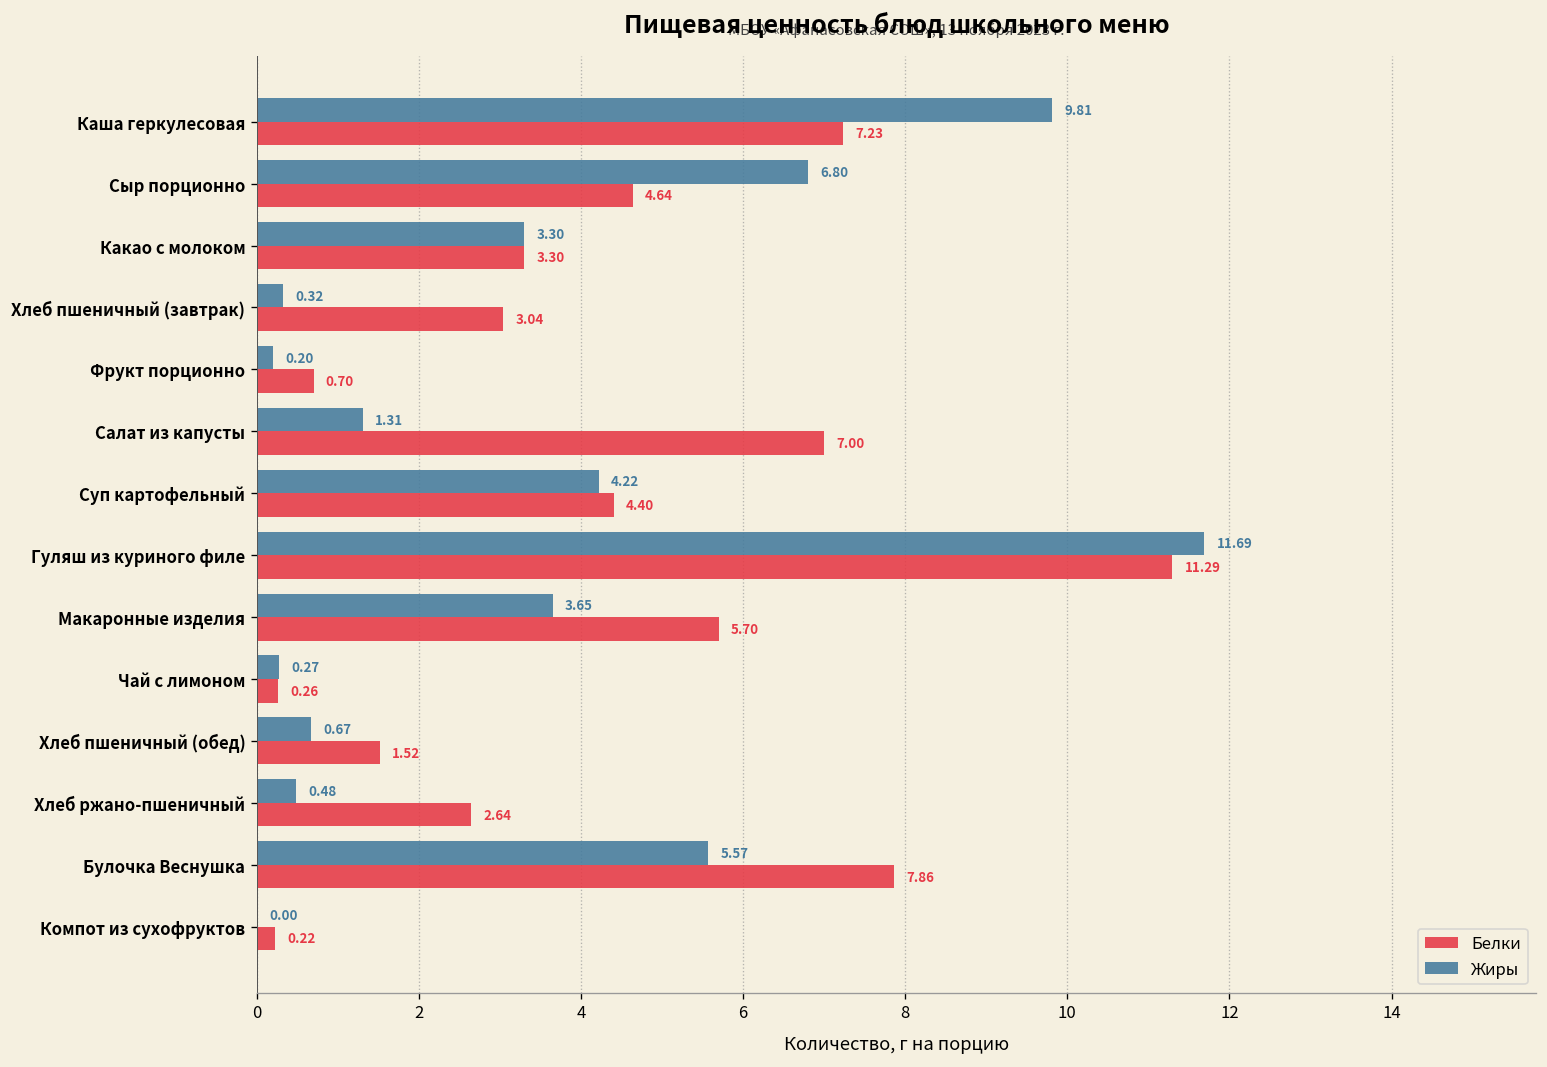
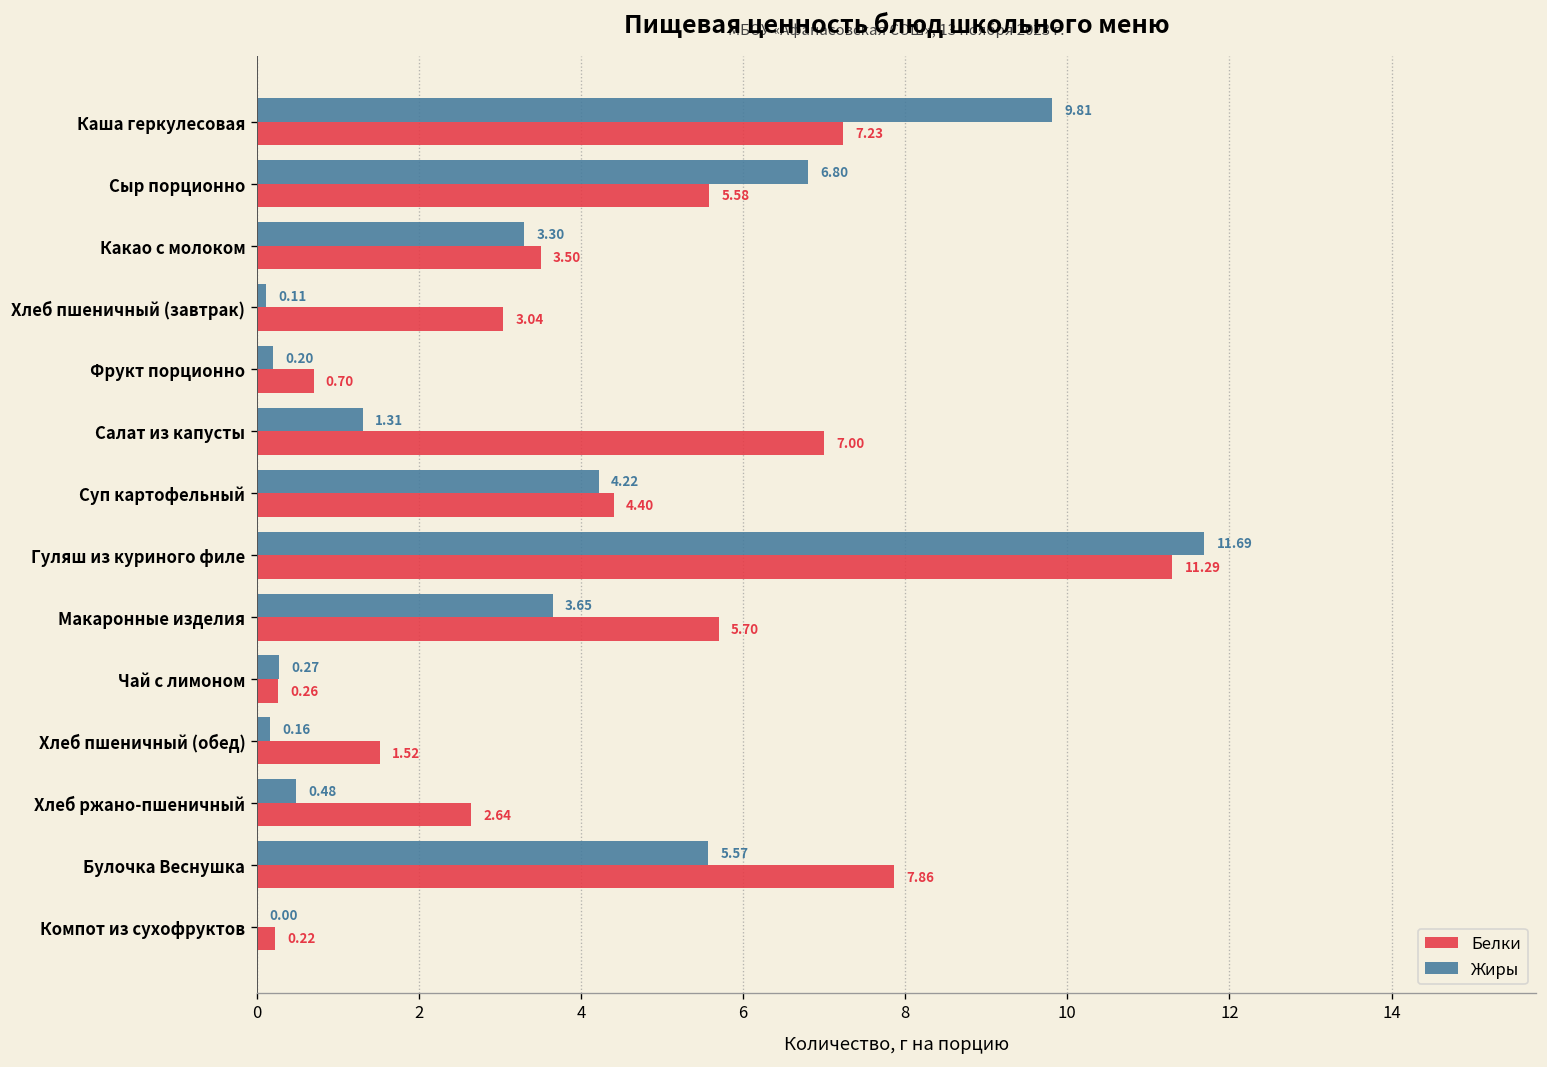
  {
    "Белки": {
      "Каша геркулесовая": 7.23,
-     "Сыр порционно": 4.64,
-     "Какао с молоком": 3.30,
+     "Сыр порционно": 5.58,
+     "Какао с молоком": 3.50,
      "Хлеб пшеничный (завтрак)": 3.04,
      "Фрукт порционно": 0.70,
      "Салат из капусты": 7.00,
      "Суп картофельный": 4.40,
      "Гуляш из куриного филе": 11.29,
      "Макаронные изделия": 5.70,
      "Чай с лимоном": 0.26,
      "Хлеб пшеничный (обед)": 1.52,
      "Хлеб ржано-пшеничный": 2.64,
      "Булочка Веснушка": 7.86,
      "Компот из сухофруктов": 0.22
    },
    "Жиры": {
      "Каша геркулесовая": 9.81,
      "Сыр порционно": 6.80,
      "Какао с молоком": 3.30,
-     "Хлеб пшеничный (завтрак)": 0.32,
+     "Хлеб пшеничный (завтрак)": 0.11,
      "Фрукт порционно": 0.20,
      "Салат из капусты": 1.31,
      "Суп картофельный": 4.22,
      "Гуляш из куриного филе": 11.69,
      "Макаронные изделия": 3.65,
      "Чай с лимоном": 0.27,
-     "Хлеб пшеничный (обед)": 0.67,
+     "Хлеб пшеничный (обед)": 0.16,
      "Хлеб ржано-пшеничный": 0.48,
      "Булочка Веснушка": 5.57,
      "Компот из сухофруктов": 0.00
    }
  }
